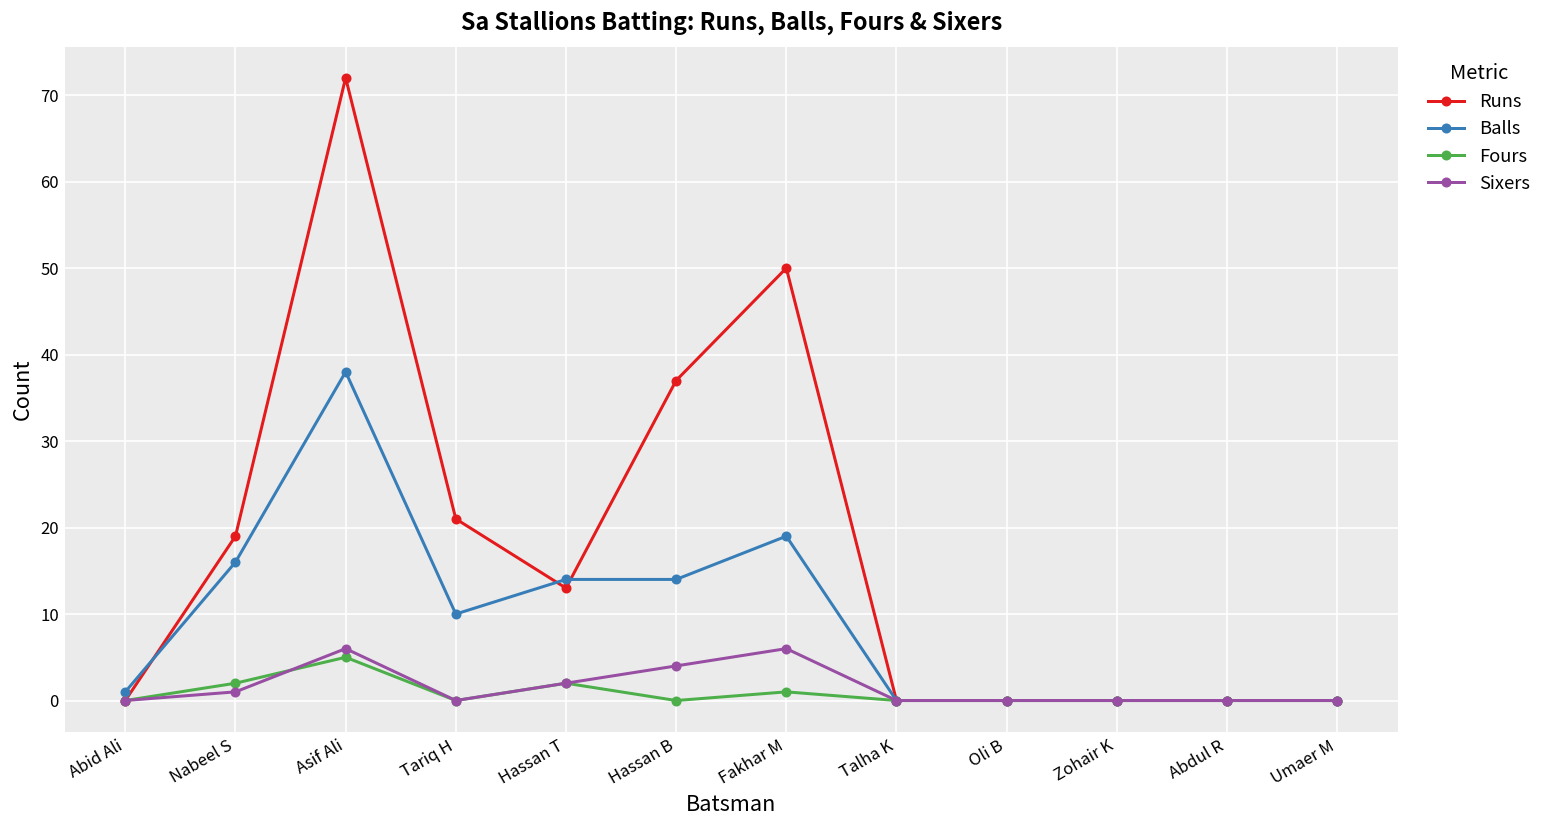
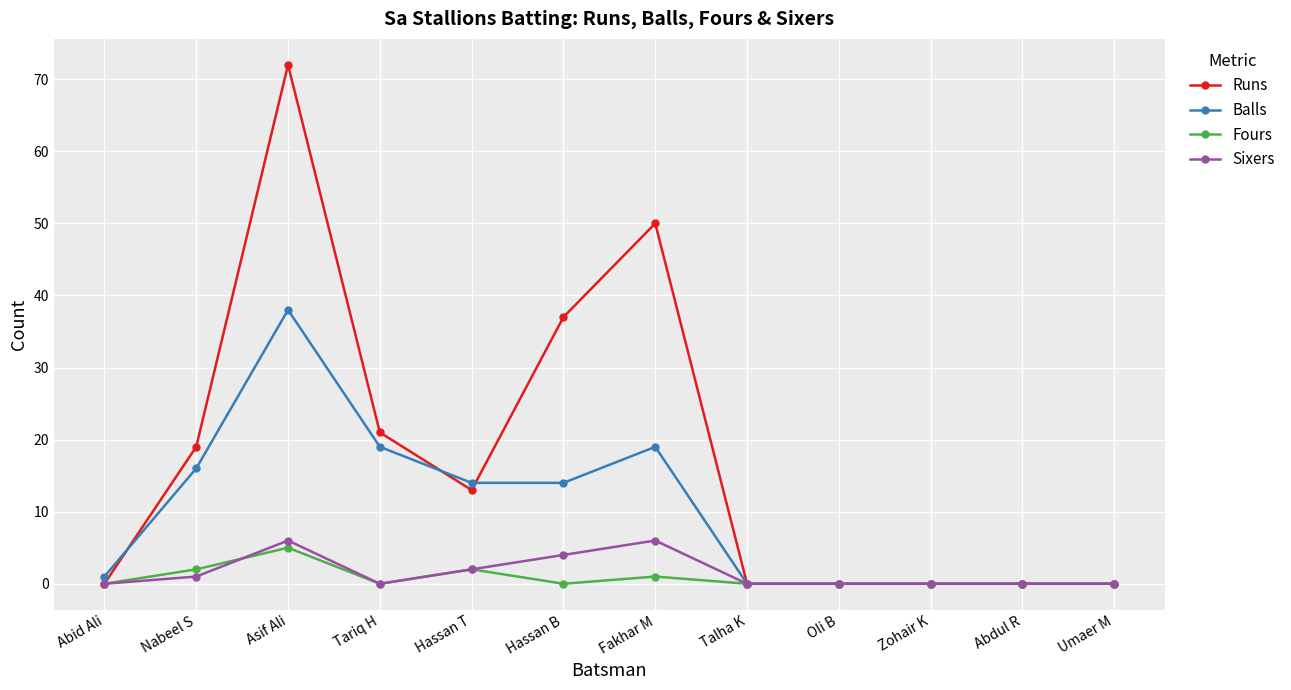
  {
    "Runs": {
      "Nabeel S": 19,
      "Asif Ali": 72,
      "Tariq H": 21,
      "Hassan T": 13,
      "Hassan B": 37,
      "Fakhar M": 50
    },
    "Balls": {
      "Abid Ali": 1,
      "Nabeel S": 16,
      "Asif Ali": 38,
-     "Tariq H": 10,
+     "Tariq H": 19,
      "Hassan T": 14,
      "Hassan B": 14,
      "Fakhar M": 19
    },
    "Fours": {
      "Nabeel S": 2,
      "Asif Ali": 5,
      "Hassan B": 0,
      "Fakhar M": 1
    },
    "Sixers": {
      "Nabeel S": 1,
      "Asif Ali": 6,
      "Hassan B": 4,
      "Fakhar M": 6
    }
  }
